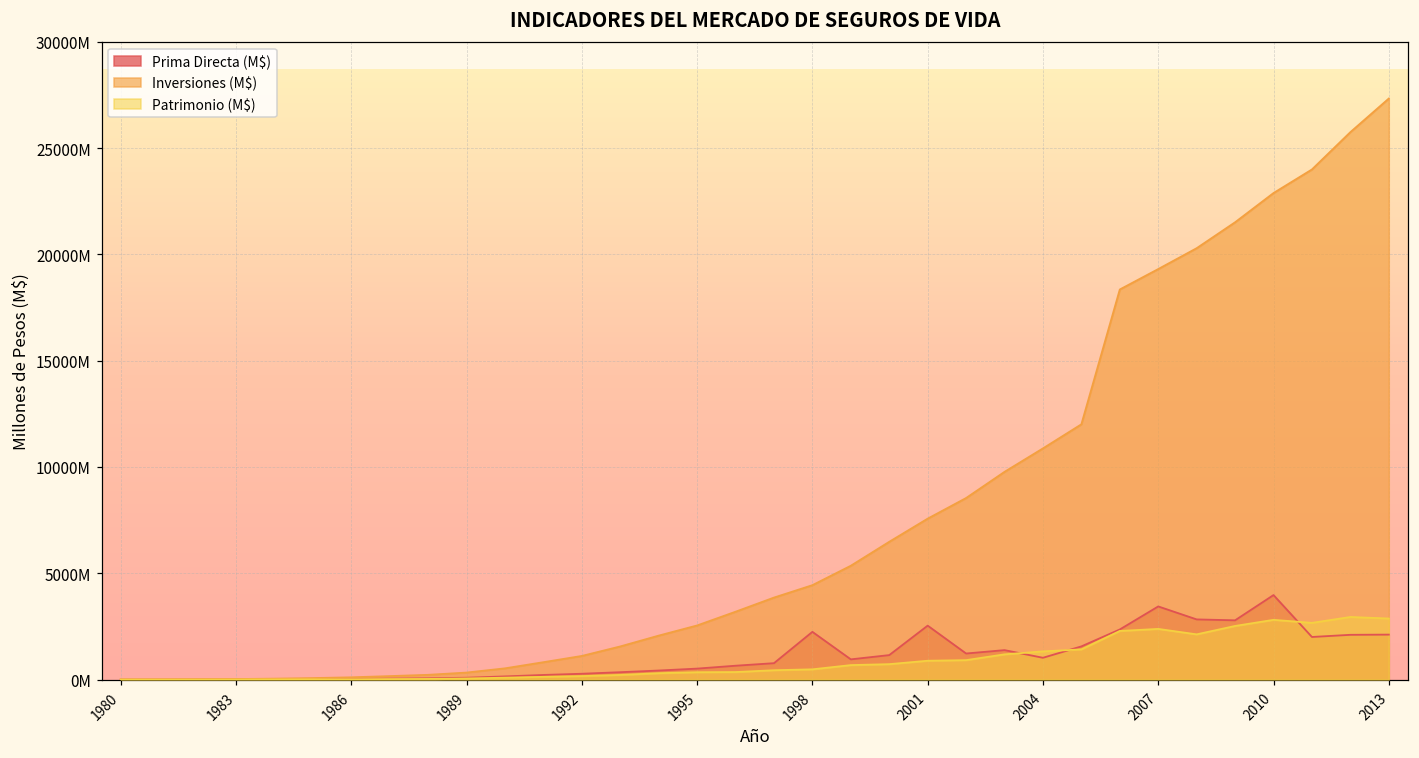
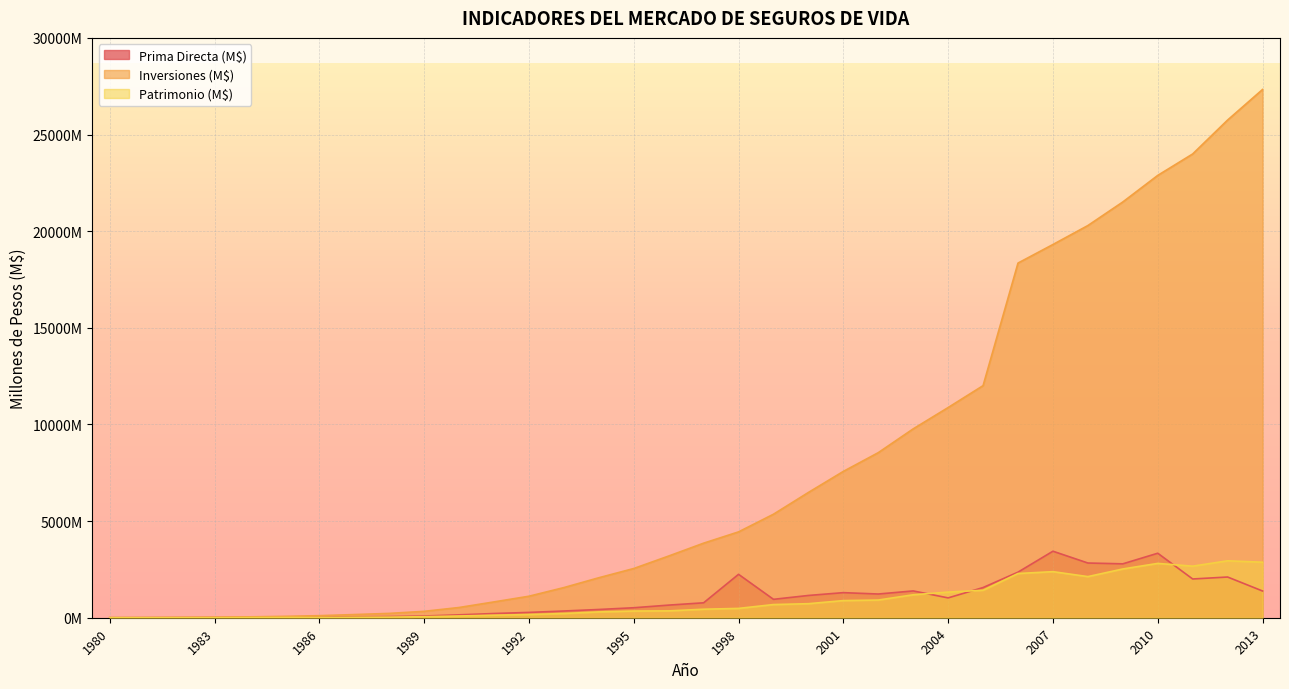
  {
    "Prima Directa (M$)": {
      "1995": 500000000,
      "1998": 2200000000,
-     "2001": 2500000000,
+     "2001": 1300000000,
      "2004": 1000000000,
      "2007": 3400000000,
-     "2010": 4000000000,
-     "2013": 2100000000
+     "2010": 3300000000,
+     "2013": 1400000000
    }
  }
